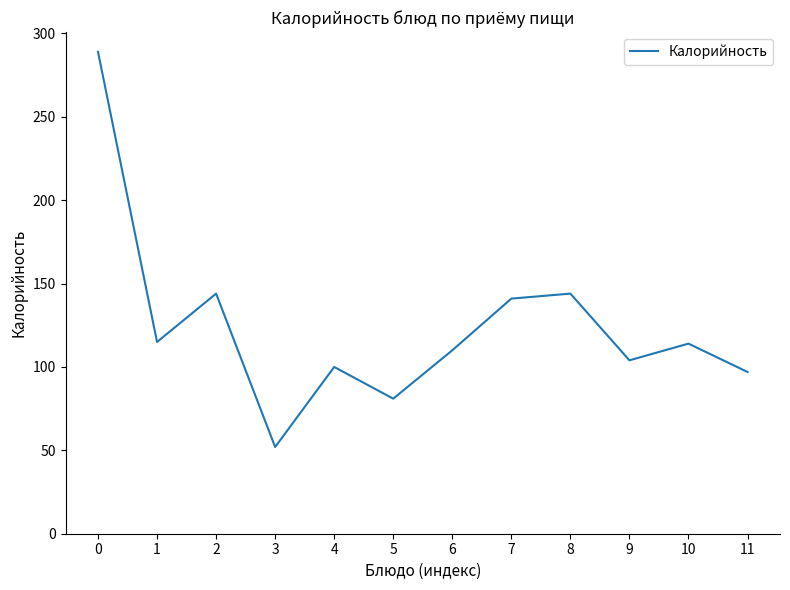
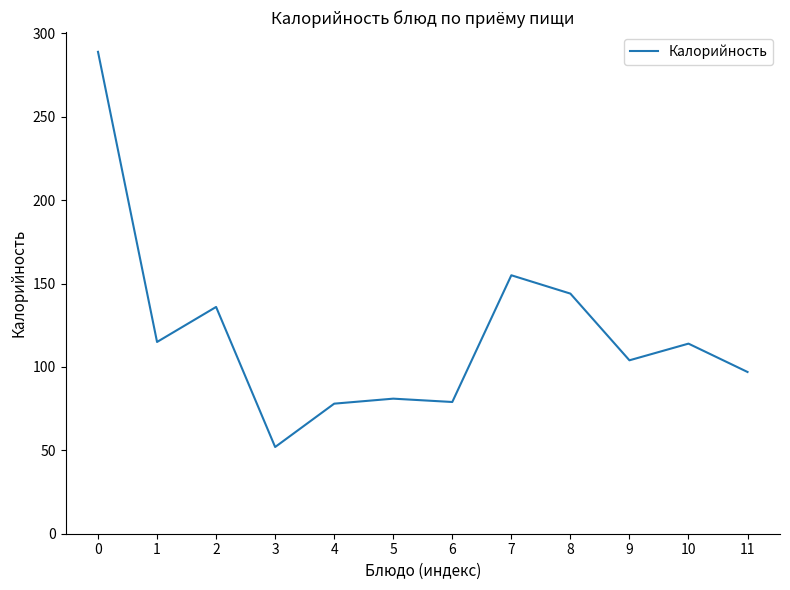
  {
    "0": 289,
    "1": 115,
-   "2": 144,
+   "2": 136,
    "3": 52,
-   "4": 100,
+   "4": 78,
    "5": 81,
-   "6": 110,
-   "7": 141,
+   "6": 79,
+   "7": 155,
    "8": 144,
    "9": 104,
    "10": 114,
    "11": 97
  }
